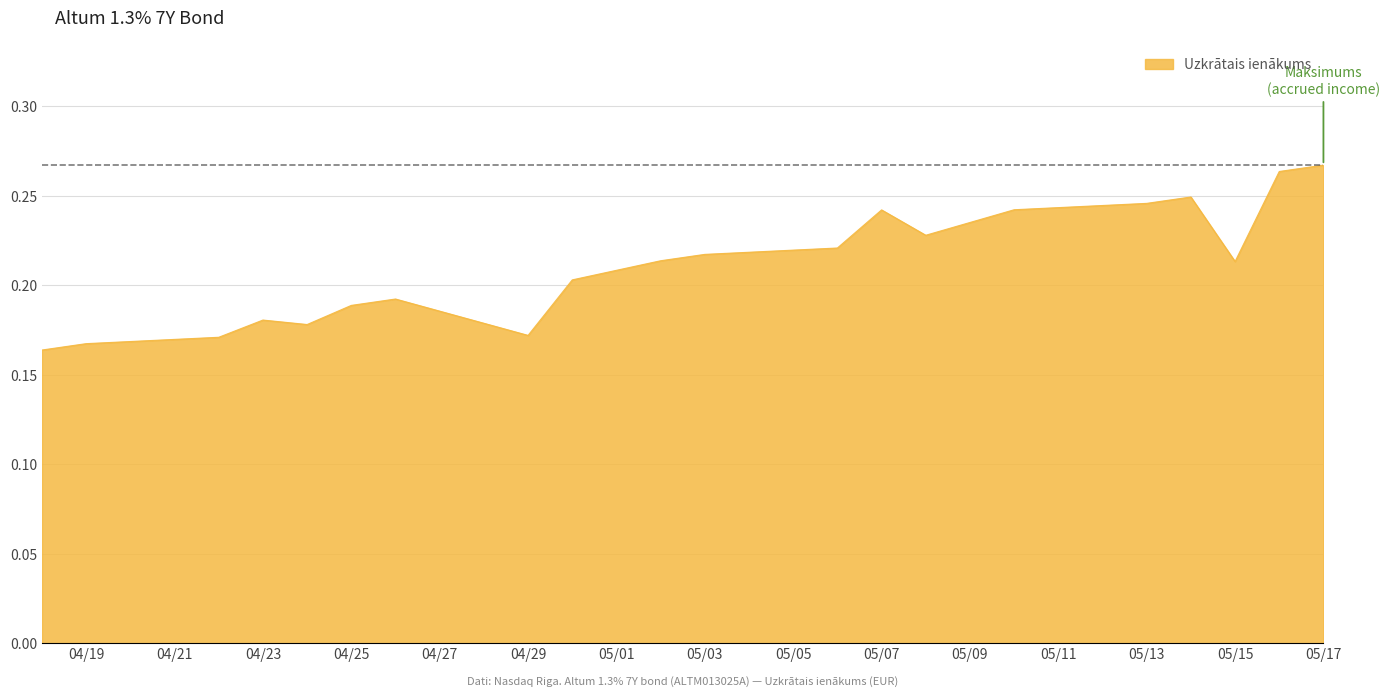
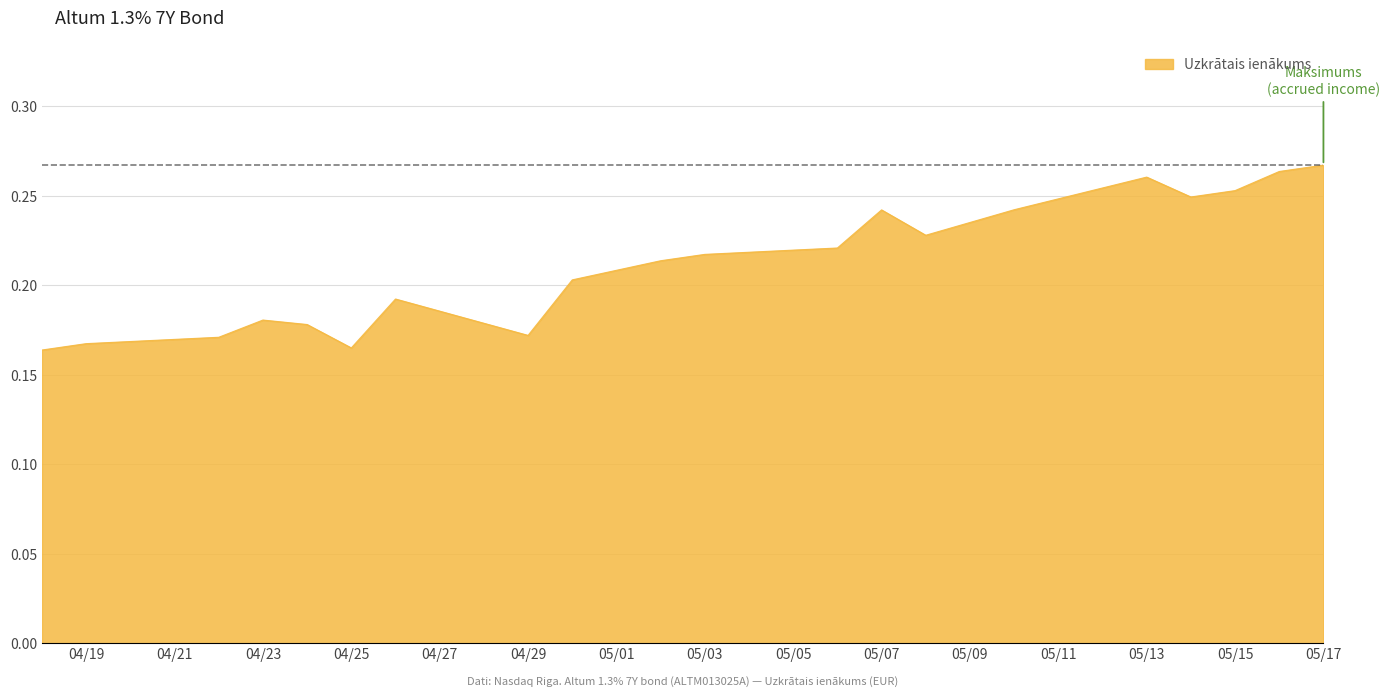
  {
    "04/19": 0.167,
    "04/23": 0.181,
-   "04/25": 0.189,
+   "04/25": 0.165,
    "04/29": 0.172,
    "05/03": 0.217,
    "05/07": 0.242,
-   "05/13": 0.246,
-   "05/15": 0.213,
+   "05/13": 0.260,
+   "05/15": 0.253,
    "05/17": 0.267
  }
